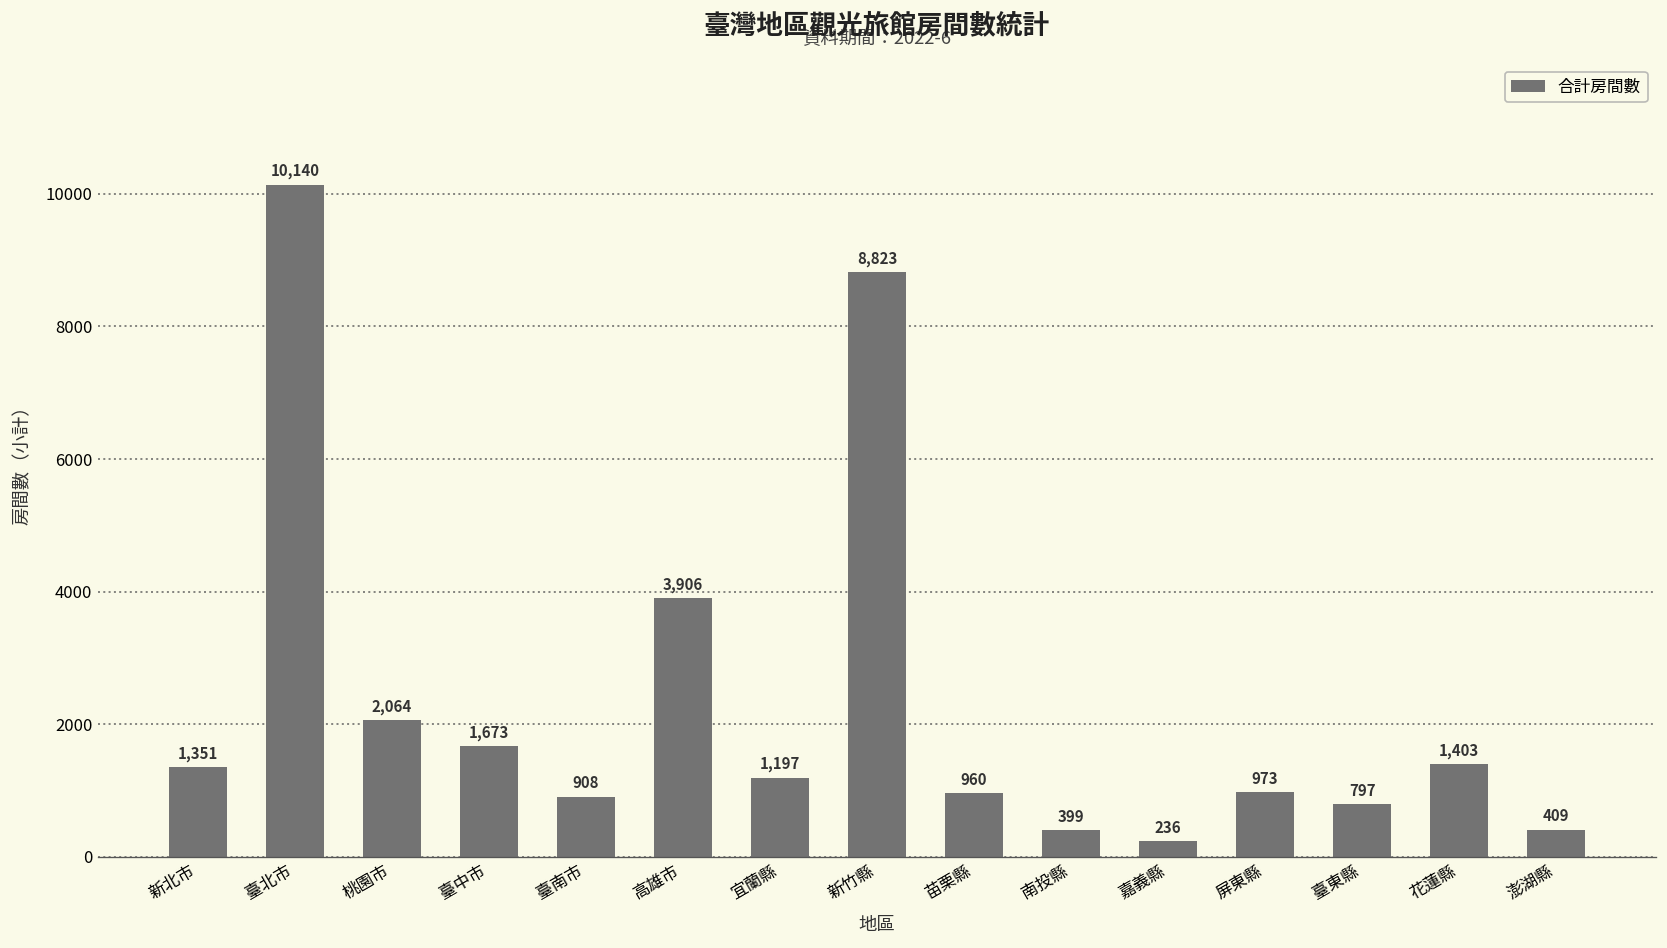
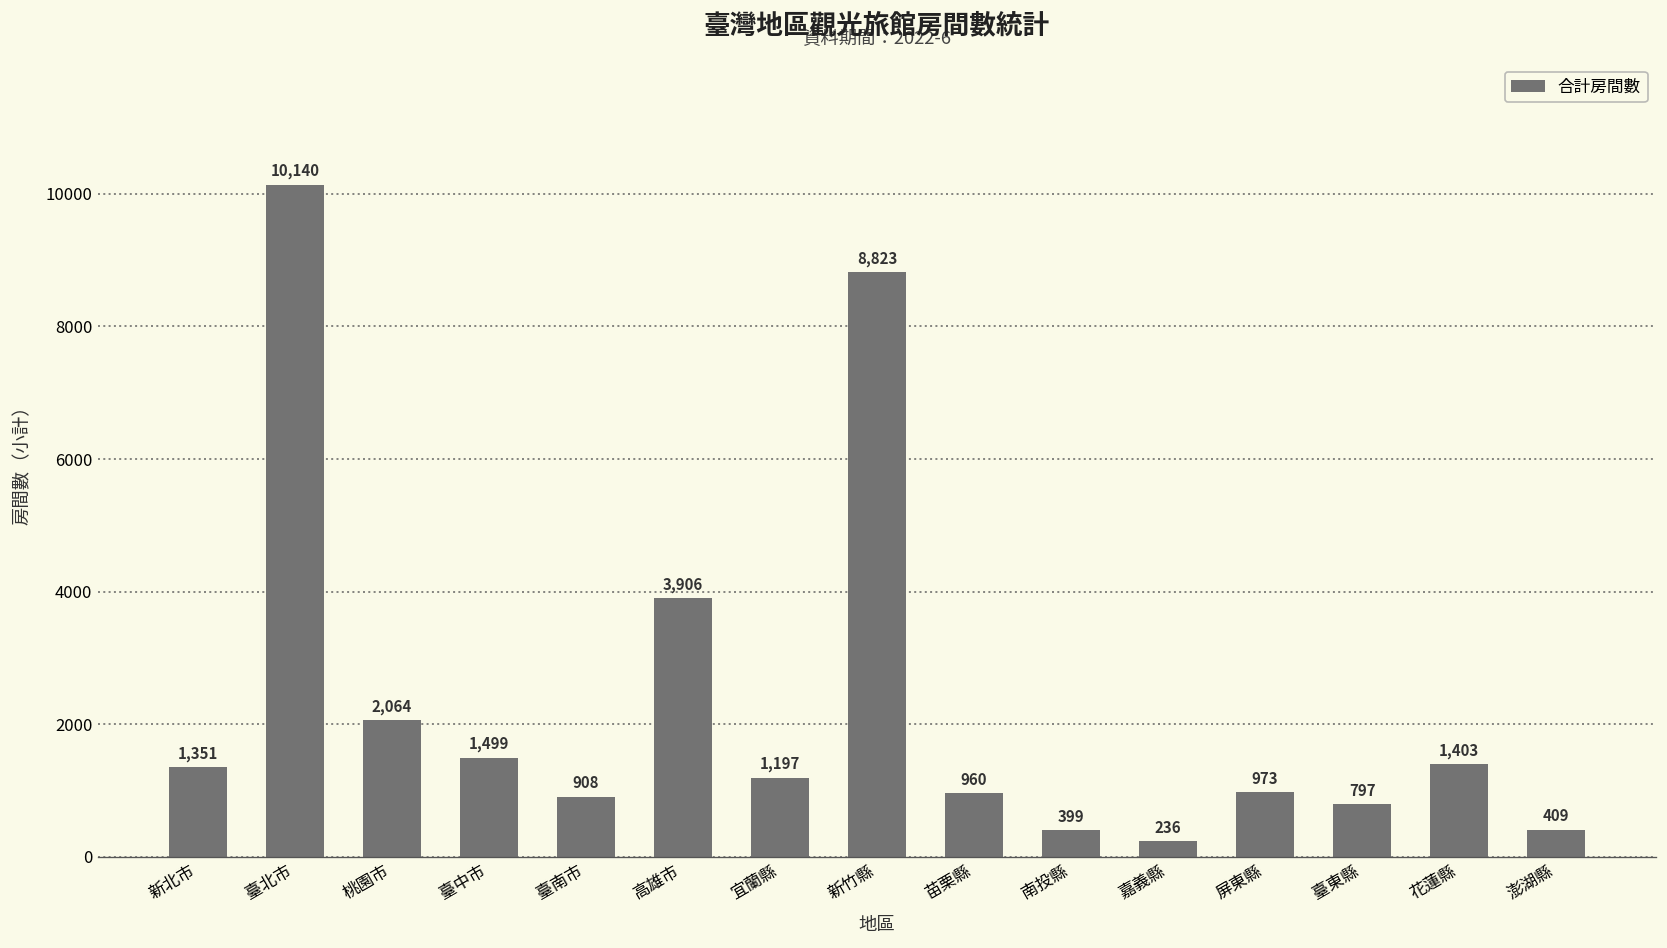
  {
    "新北市": "1,351",
    "臺北市": "10,140",
    "桃園市": "2,064",
-   "臺中市": "1,673",
+   "臺中市": "1,499",
    "臺南市": "908",
    "高雄市": "3,906",
    "宜蘭縣": "1,197",
    "新竹縣": "8,823",
    "苗栗縣": "960",
    "南投縣": "399",
    "嘉義縣": "236",
    "屏東縣": "973",
    "臺東縣": "797",
    "花蓮縣": "1,403",
    "澎湖縣": "409"
  }
